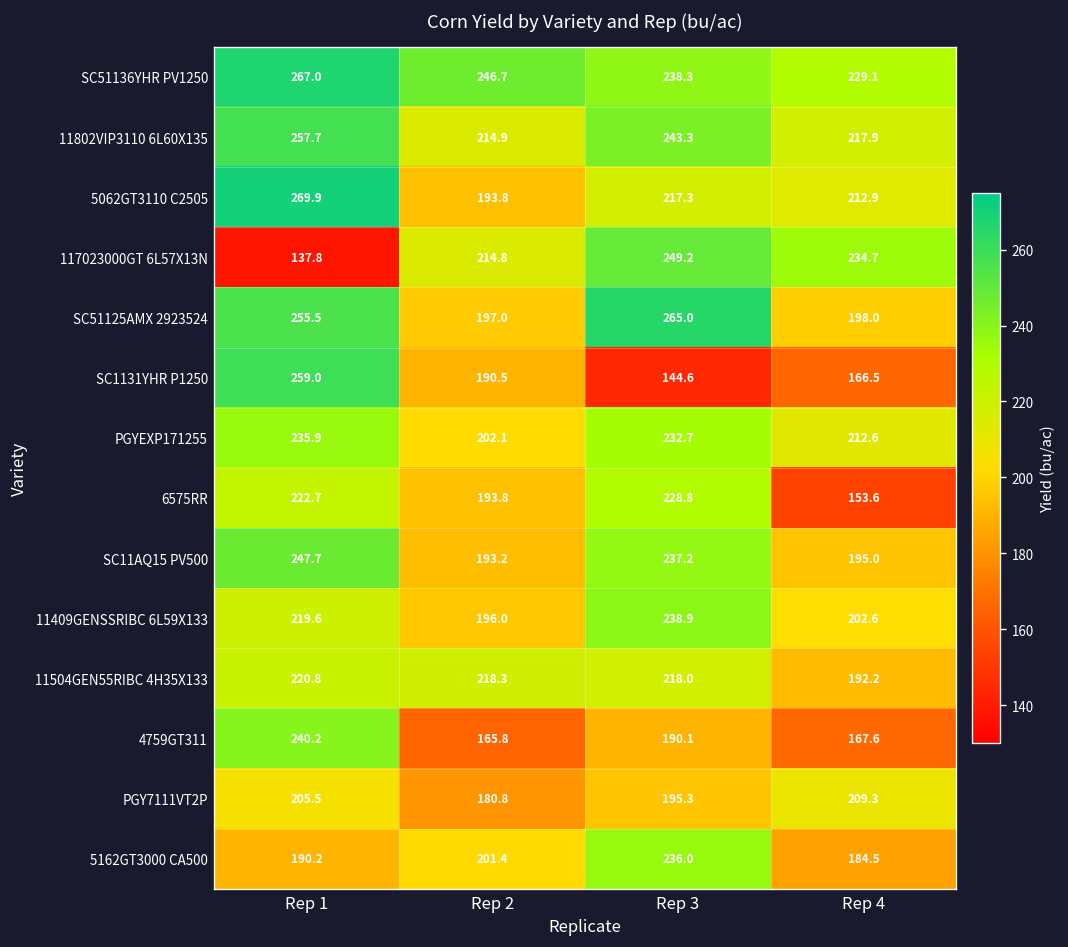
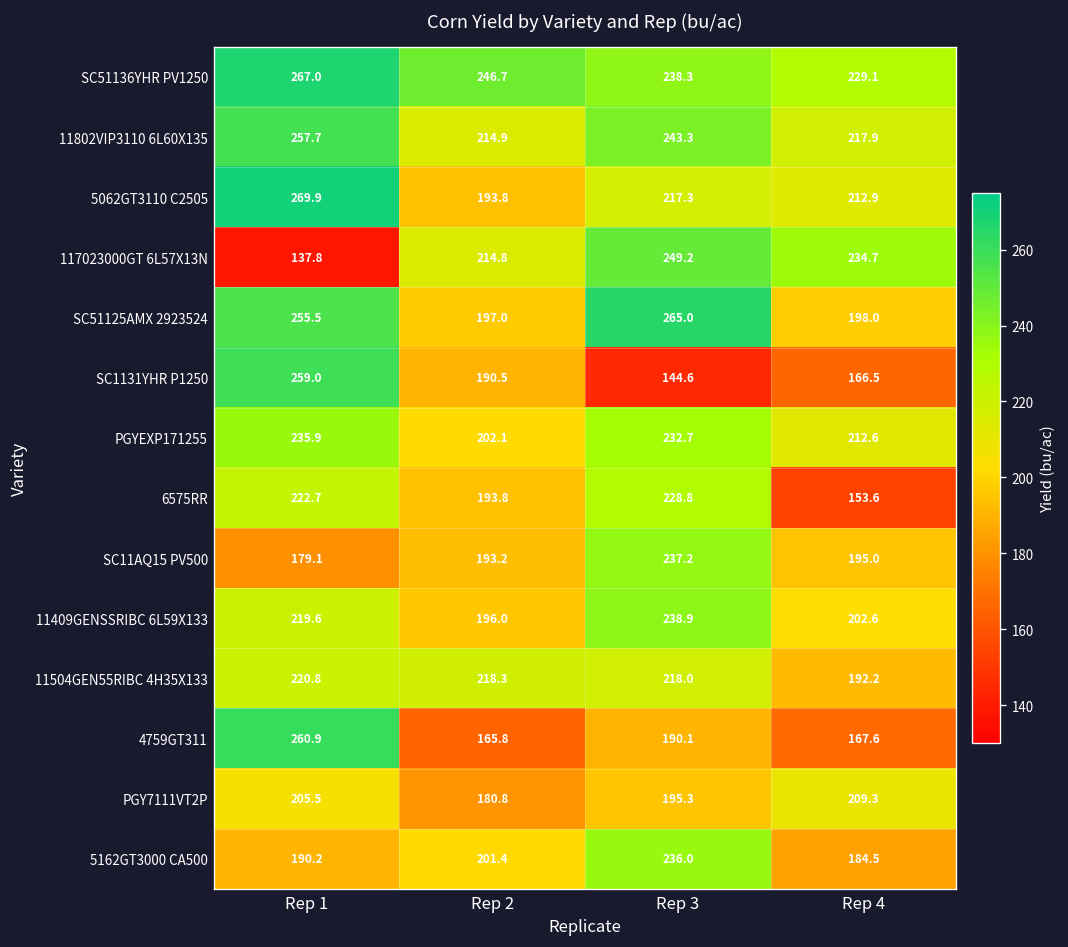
  {
    "SC51136YHR PV1250": {
      "Rep 1": 267.0,
      "Rep 2": 246.7,
      "Rep 3": 238.3,
      "Rep 4": 229.1
    },
    "11802VIP3110 6L60X135": {
      "Rep 1": 257.7,
      "Rep 2": 214.9,
      "Rep 3": 243.3,
      "Rep 4": 217.9
    },
    "5062GT3110 C2505": {
      "Rep 1": 269.9,
      "Rep 2": 193.8,
      "Rep 3": 217.3,
      "Rep 4": 212.9
    },
    "117023000GT 6L57X13N": {
      "Rep 1": 137.8,
      "Rep 2": 214.8,
      "Rep 3": 249.2,
      "Rep 4": 234.7
    },
    "SC51125AMX 2923524": {
      "Rep 1": 255.5,
      "Rep 2": 197.0,
      "Rep 3": 265.0,
      "Rep 4": 198.0
    },
    "SC1131YHR P1250": {
      "Rep 1": 259.0,
      "Rep 2": 190.5,
      "Rep 3": 144.6,
      "Rep 4": 166.5
    },
    "PGYEXP171255": {
      "Rep 1": 235.9,
      "Rep 2": 202.1,
      "Rep 3": 232.7,
      "Rep 4": 212.6
    },
    "6575RR": {
      "Rep 1": 222.7,
      "Rep 2": 193.8,
      "Rep 3": 228.8,
      "Rep 4": 153.6
    },
    "SC11AQ15 PV500": {
-     "Rep 1": 247.7,
+     "Rep 1": 179.1,
      "Rep 2": 193.2,
      "Rep 3": 237.2,
      "Rep 4": 195.0
    },
    "11409GENSSRIBC 6L59X133": {
      "Rep 1": 219.6,
      "Rep 2": 196.0,
      "Rep 3": 238.9,
      "Rep 4": 202.6
    },
    "11504GEN55RIBC 4H35X133": {
      "Rep 1": 220.8,
      "Rep 2": 218.3,
      "Rep 3": 218.0,
      "Rep 4": 192.2
    },
    "4759GT311": {
-     "Rep 1": 240.2,
+     "Rep 1": 260.9,
      "Rep 2": 165.8,
      "Rep 3": 190.1,
      "Rep 4": 167.6
    },
    "PGY7111VT2P": {
      "Rep 1": 205.5,
      "Rep 2": 180.8,
      "Rep 3": 195.3,
      "Rep 4": 209.3
    },
    "5162GT3000 CA500": {
      "Rep 1": 190.2,
      "Rep 2": 201.4,
      "Rep 3": 236.0,
      "Rep 4": 184.5
    }
  }
